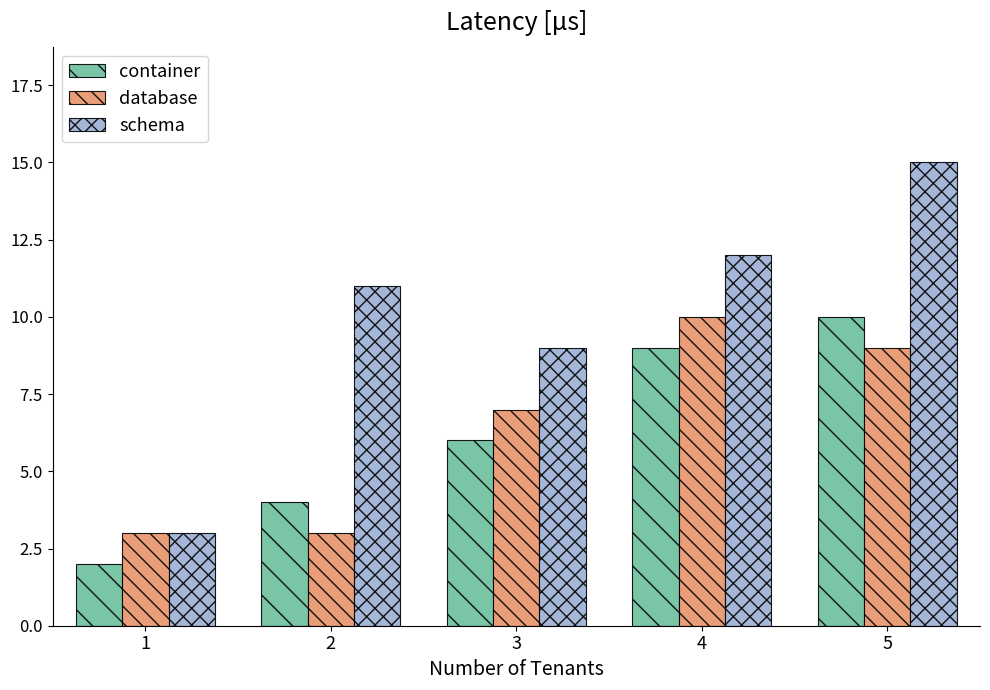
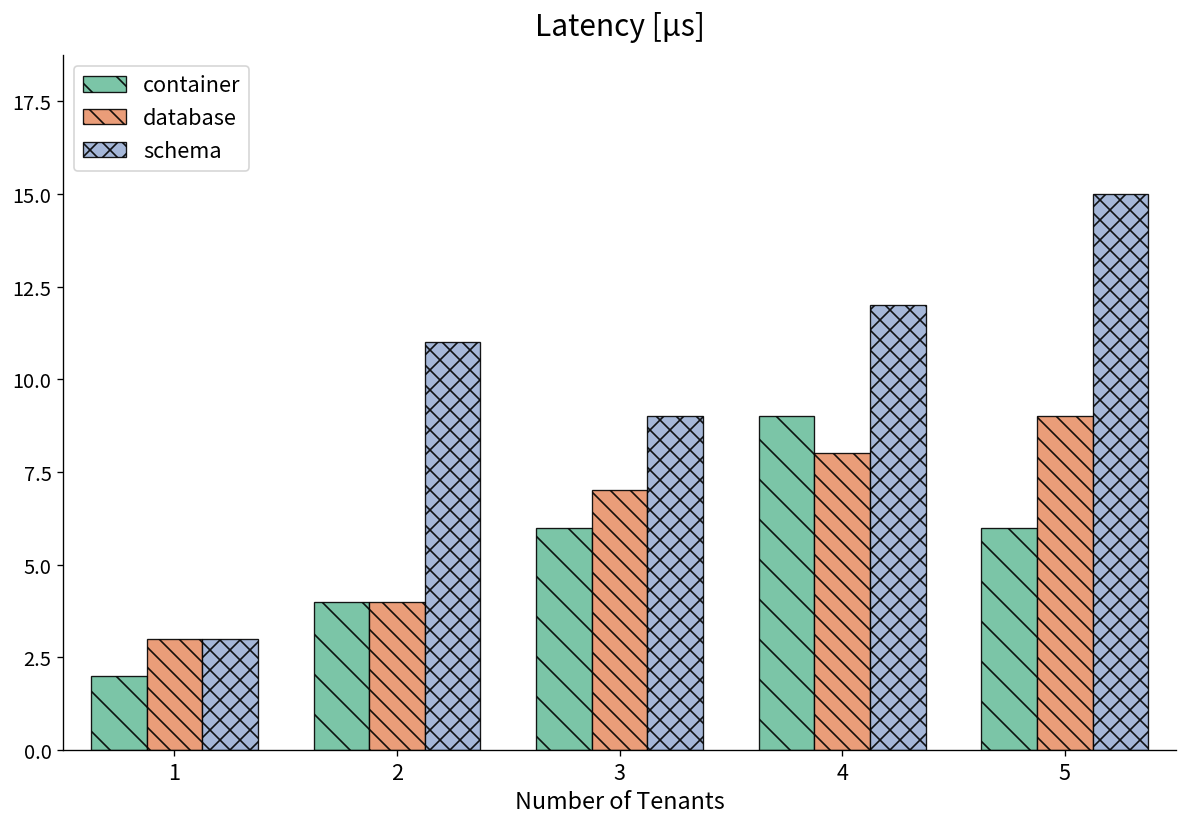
  {
    "container": {
      "1": 2,
      "2": 4,
      "3": 6,
      "4": 9,
-     "5": 10
+     "5": 6
    },
    "database": {
      "1": 3,
-     "2": 3,
+     "2": 4,
      "3": 7,
-     "4": 10,
+     "4": 8,
      "5": 9
    },
    "schema": {
      "1": 3,
      "2": 11,
      "3": 9,
      "4": 12,
      "5": 15
    }
  }
